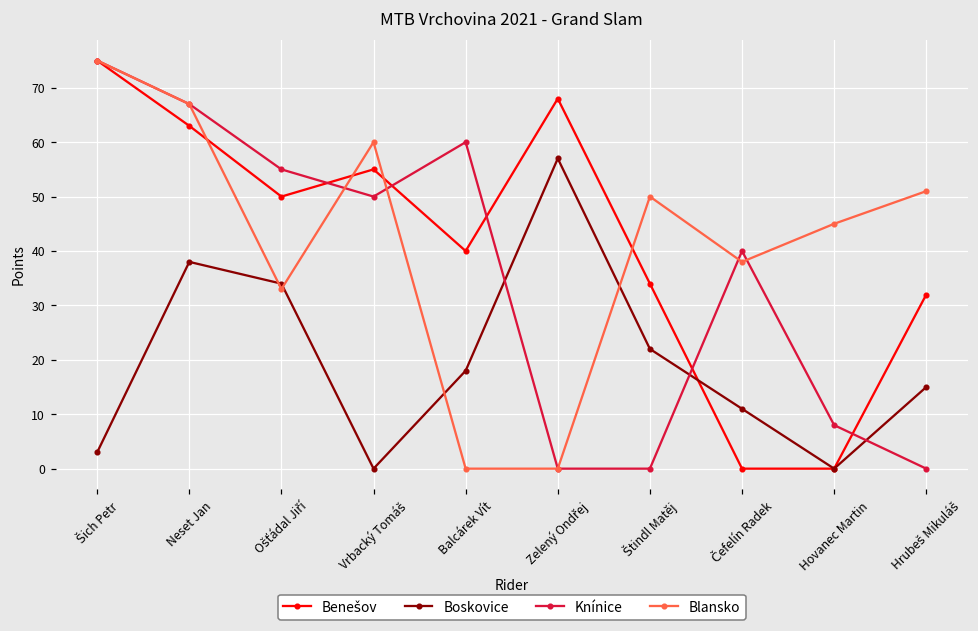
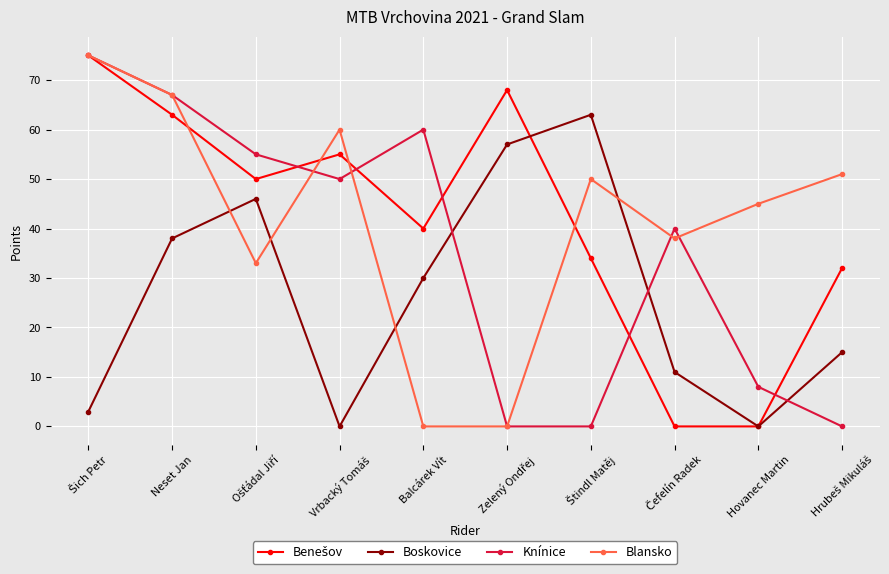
  {
    "Benešov": {
      "Neset Jan": 63,
      "Ošťádal Jiří": 50,
      "Vrbacký Tomáš": 55,
      "Balcárek Vít": 40,
      "Zelený Ondřej": 68,
      "Štindl Matěj": 34,
      "Čefelín Radek": 0,
      "Hrubeš Mikuláš": 32
    },
    "Boskovice": {
      "Šich Petr": 3,
      "Neset Jan": 38,
-     "Ošťádal Jiří": 34,
+     "Ošťádal Jiří": 46,
      "Vrbacký Tomáš": 0,
-     "Balcárek Vít": 18,
+     "Balcárek Vít": 30,
      "Zelený Ondřej": 57,
-     "Štindl Matěj": 22,
+     "Štindl Matěj": 63,
      "Čefelín Radek": 11,
      "Hrubeš Mikuláš": 15
    },
    "Knínice": {
      "Ošťádal Jiří": 55,
      "Vrbacký Tomáš": 50,
      "Balcárek Vít": 60,
      "Štindl Matěj": 0,
      "Čefelín Radek": 40,
      "Hovanec Martin": 8,
      "Hrubeš Mikuláš": 0
    },
    "Blansko": {
      "Ošťádal Jiří": 33,
      "Vrbacký Tomáš": 60,
      "Balcárek Vít": 0,
      "Štindl Matěj": 50,
      "Čefelín Radek": 38,
      "Hovanec Martin": 45,
      "Hrubeš Mikuláš": 51
    }
  }
